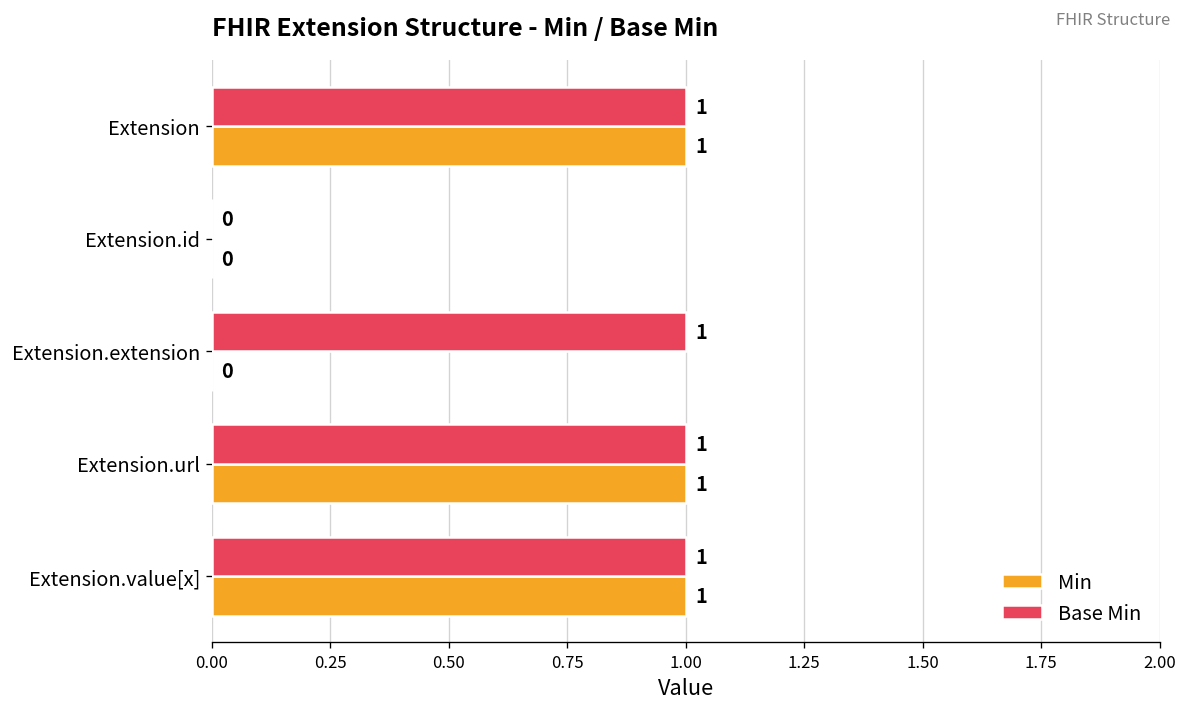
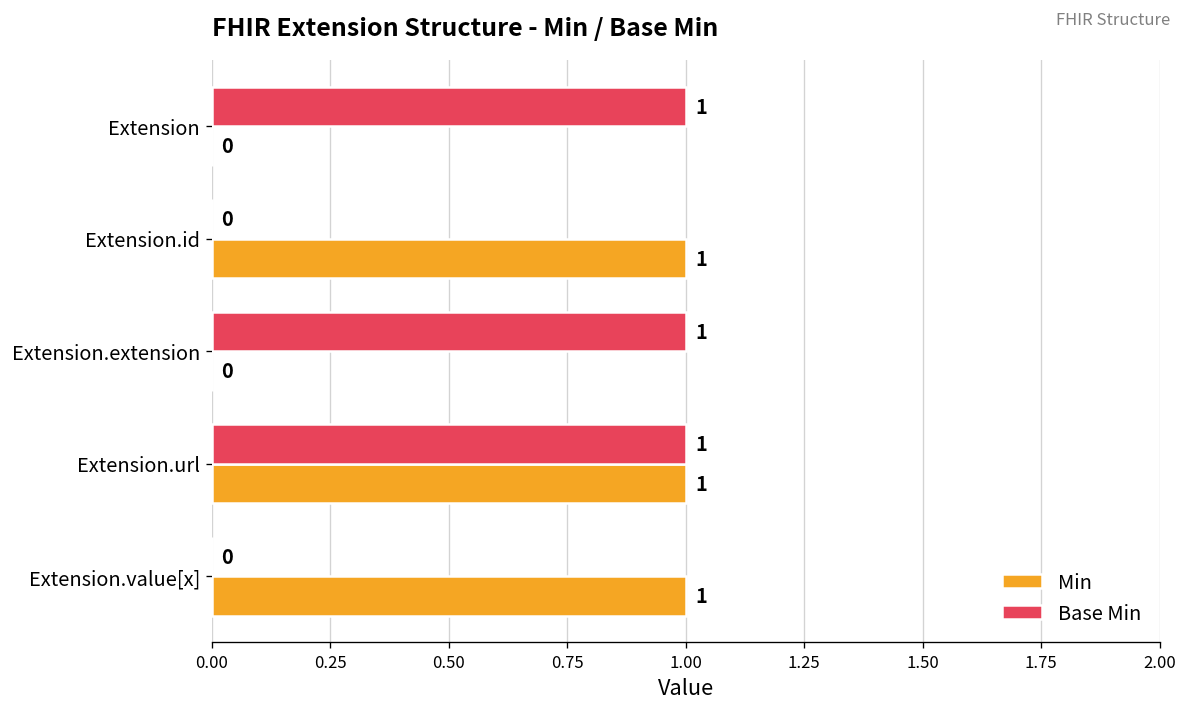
  {
    "Min": {
-     "Extension": 1,
-     "Extension.id": 0,
+     "Extension": 0,
+     "Extension.id": 1,
      "Extension.extension": 0,
      "Extension.url": 1,
      "Extension.value[x]": 1
    },
    "Base Min": {
      "Extension": 1,
      "Extension.id": 0,
      "Extension.extension": 1,
      "Extension.url": 1,
-     "Extension.value[x]": 1
+     "Extension.value[x]": 0
    }
  }
